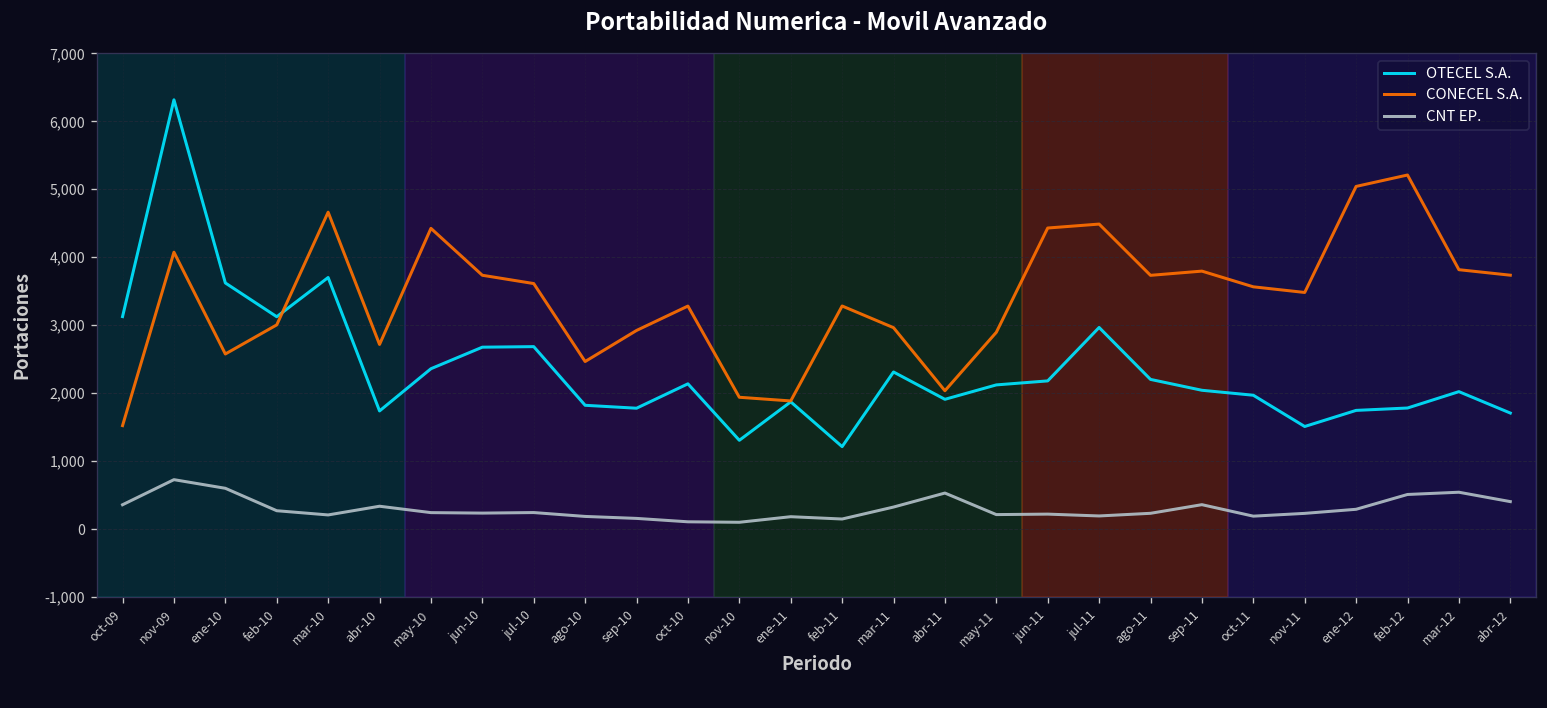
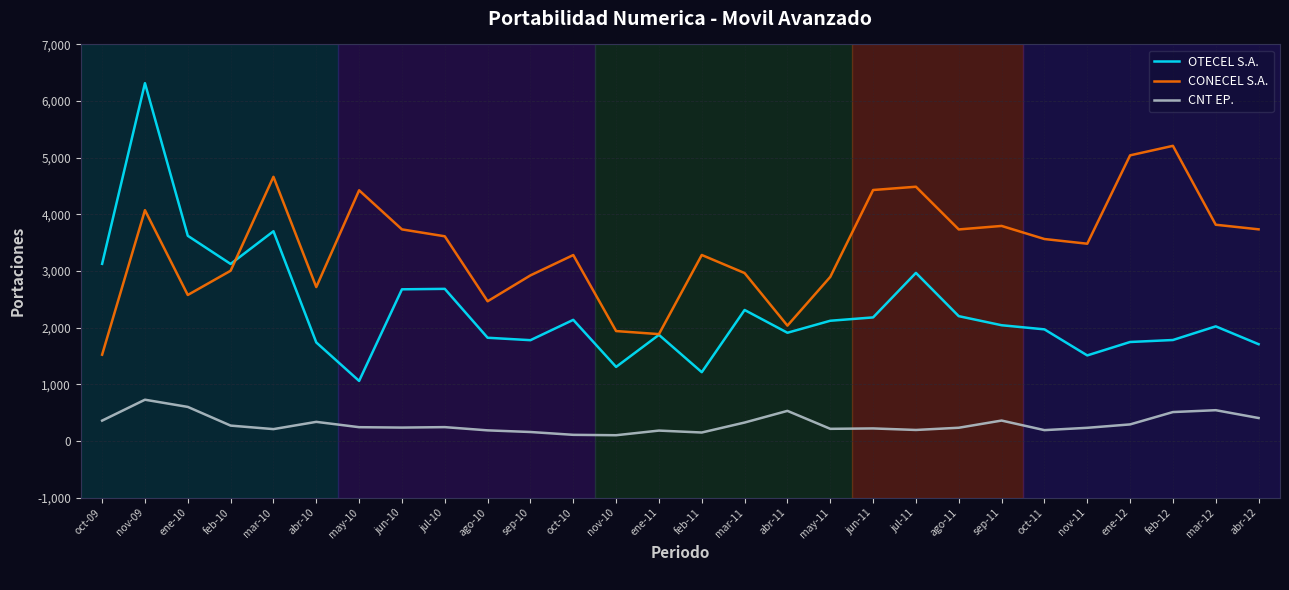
  {
    "OTECEL S.A.": {
      "oct-09": "3,100",
      "nov-09": "6,300",
      "ene-10": "3,600",
      "feb-10": "3,100",
      "mar-10": "3,700",
      "abr-10": "1,700",
-     "may-10": "2,400",
+     "may-10": "1,100",
      "jun-10": "2,700",
      "jul-10": "2,700",
      "ago-10": "1,800",
      "sep-10": "1,800",
      "oct-10": "2,100",
      "nov-10": "1,300",
      "feb-11": "1,200",
      "mar-11": "2,300",
      "abr-11": "1,900",
      "may-11": "2,100",
      "jun-11": "2,200",
      "jul-11": "3,000",
      "ago-11": "2,200",
      "sep-11": "2,000",
      "oct-11": "2,000",
      "nov-11": "1,500",
      "ene-12": "1,700",
      "feb-12": "1,800",
      "mar-12": "2,000",
      "abr-12": "1,700"
    },
    "CONECEL S.A.": {
      "oct-09": "1,500",
      "nov-09": "4,100",
      "ene-10": "2,600",
      "feb-10": "3,000",
      "mar-10": "4,700",
      "abr-10": "2,700",
      "may-10": "4,400",
      "jun-10": "3,700",
      "jul-10": "3,600",
      "ago-10": "2,500",
      "sep-10": "2,900",
      "oct-10": "3,300",
      "nov-10": "1,900",
      "feb-11": "3,300",
      "mar-11": "3,000",
      "abr-11": "2,000",
      "may-11": "2,900",
      "jun-11": "4,400",
      "jul-11": "4,500",
      "ago-11": "3,700",
      "sep-11": "3,800",
      "oct-11": "3,600",
      "nov-11": "3,500",
      "ene-12": "5,000",
      "feb-12": "5,200",
      "mar-12": "3,800",
      "abr-12": "3,700"
    },
    "CNT EP.": {
      "oct-09": "400",
      "nov-09": "700",
      "ene-10": "600",
      "feb-10": "300",
      "mar-10": "200",
      "abr-10": "300",
      "may-10": "200",
      "jun-10": "200",
      "jul-10": "200",
      "ago-10": "200",
      "sep-10": "200",
      "oct-10": "100",
      "nov-10": "100",
      "ene-11": "200",
      "feb-11": "100",
      "mar-11": "300",
      "abr-11": "500",
      "may-11": "200",
      "jun-11": "200",
      "jul-11": "200",
      "ago-11": "200",
      "sep-11": "400",
      "oct-11": "200",
      "nov-11": "200",
      "ene-12": "300",
      "feb-12": "500",
      "mar-12": "500",
      "abr-12": "400"
    }
  }
